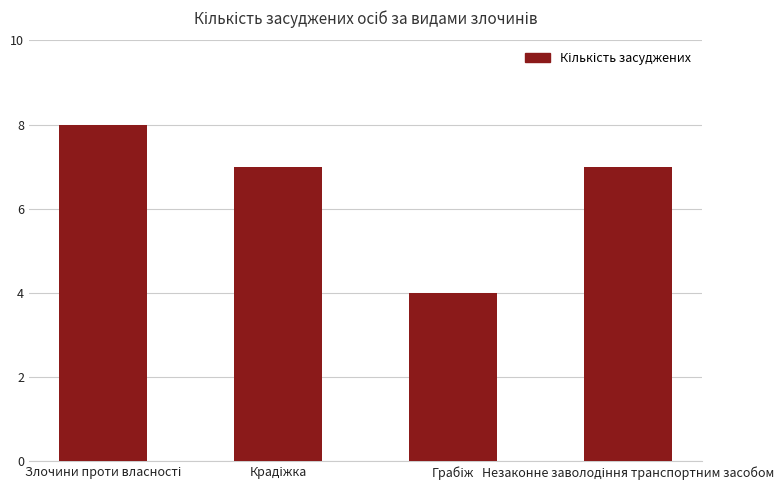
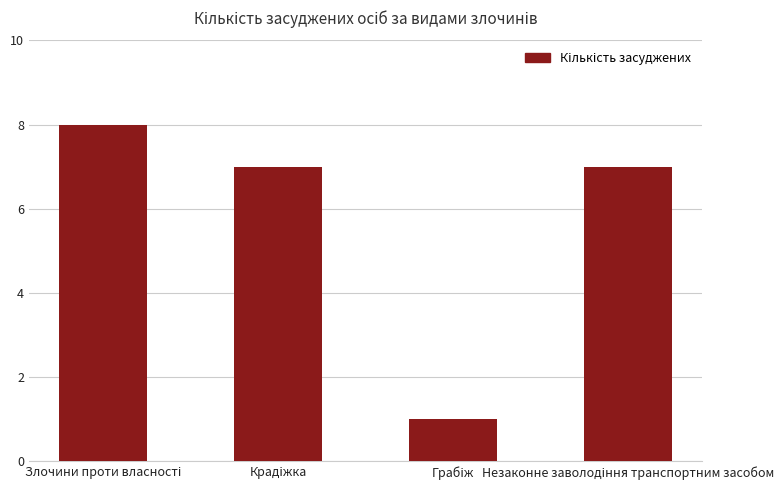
  {
    "Злочини проти власності": 8,
    "Крадіжка": 7,
-   "Грабіж": 4,
+   "Грабіж": 1,
    "Незаконне заволодіння транспортним засобом": 7
  }
